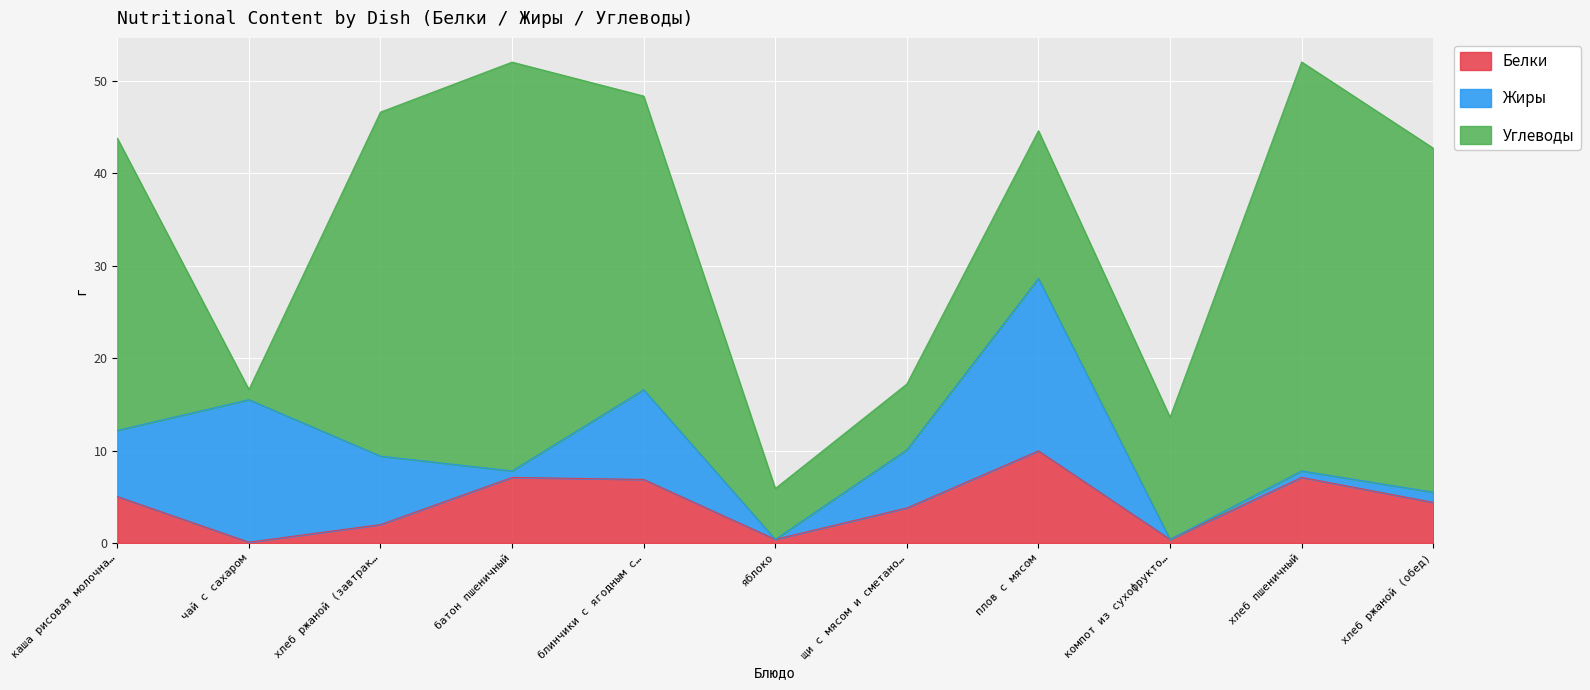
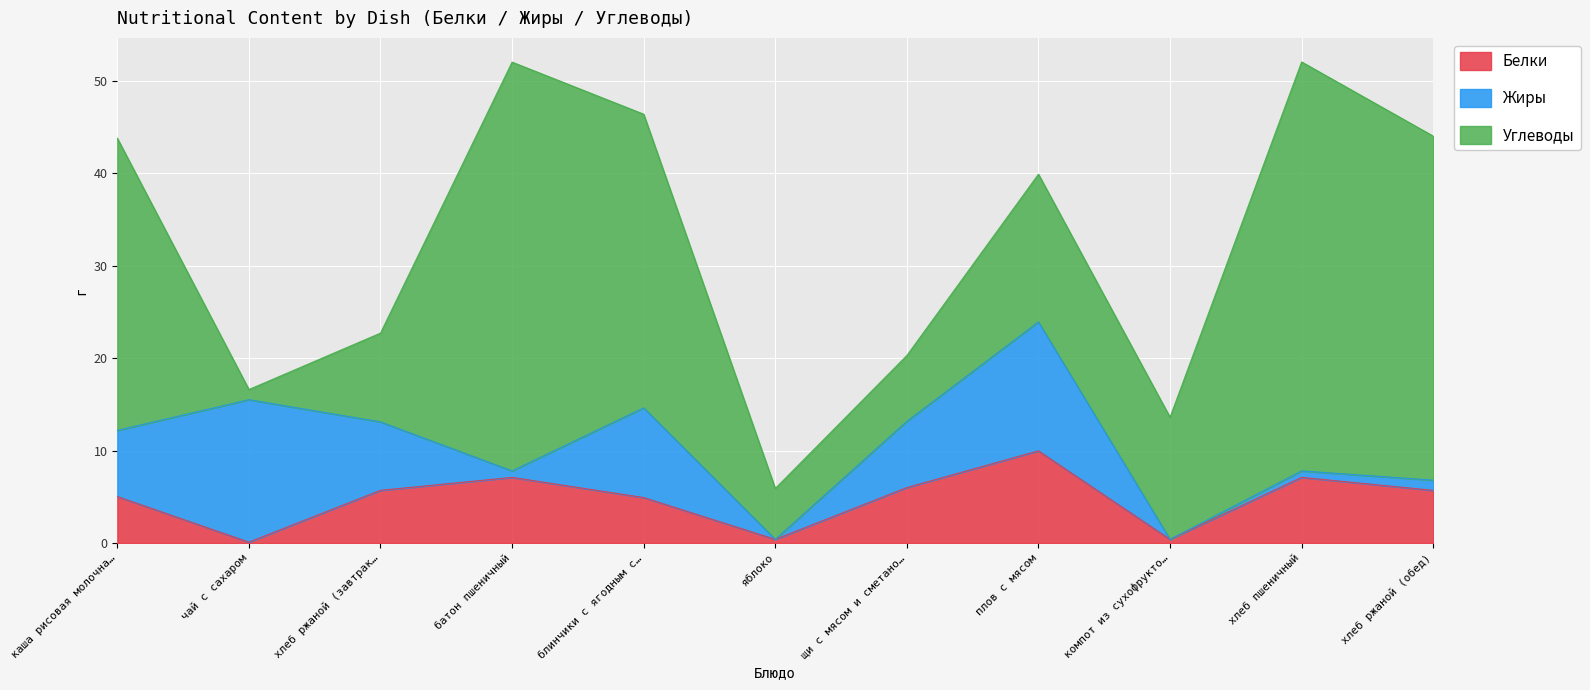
  {
    "Белки": {
      "каша рисовая молочна…": 5,
      "чай с сахаром": 0,
-     "хлеб ржаной (завтрак…": 2,
+     "хлеб ржаной (завтрак…": 6,
      "батон пшеничный": 7,
-     "блинчики с ягодным с…": 7,
-     "щи с мясом и сметано…": 4,
+     "блинчики с ягодным с…": 5,
+     "щи с мясом и сметано…": 6,
      "плов с мясом": 10,
      "хлеб пшеничный": 7,
-     "хлеб ржаной (обед)": 4
+     "хлеб ржаной (обед)": 6
    },
    "Жиры": {
      "каша рисовая молочна…": 7,
      "чай с сахаром": 15,
      "хлеб ржаной (завтрак…": 7,
      "батон пшеничный": 1,
      "блинчики с ягодным с…": 10,
-     "щи с мясом и сметано…": 6,
-     "плов с мясом": 19,
+     "щи с мясом и сметано…": 7,
+     "плов с мясом": 14,
      "хлеб пшеничный": 1,
      "хлеб ржаной (обед)": 1
    },
    "Углеводы": {
      "каша рисовая молочна…": 32,
      "чай с сахаром": 1,
-     "хлеб ржаной (завтрак…": 37,
+     "хлеб ржаной (завтрак…": 10,
      "батон пшеничный": 44,
      "блинчики с ягодным с…": 32,
      "яблоко": 6,
      "щи с мясом и сметано…": 7,
      "плов с мясом": 16,
      "компот из сухофрукто…": 13,
      "хлеб пшеничный": 44,
      "хлеб ржаной (обед)": 37
    }
  }
